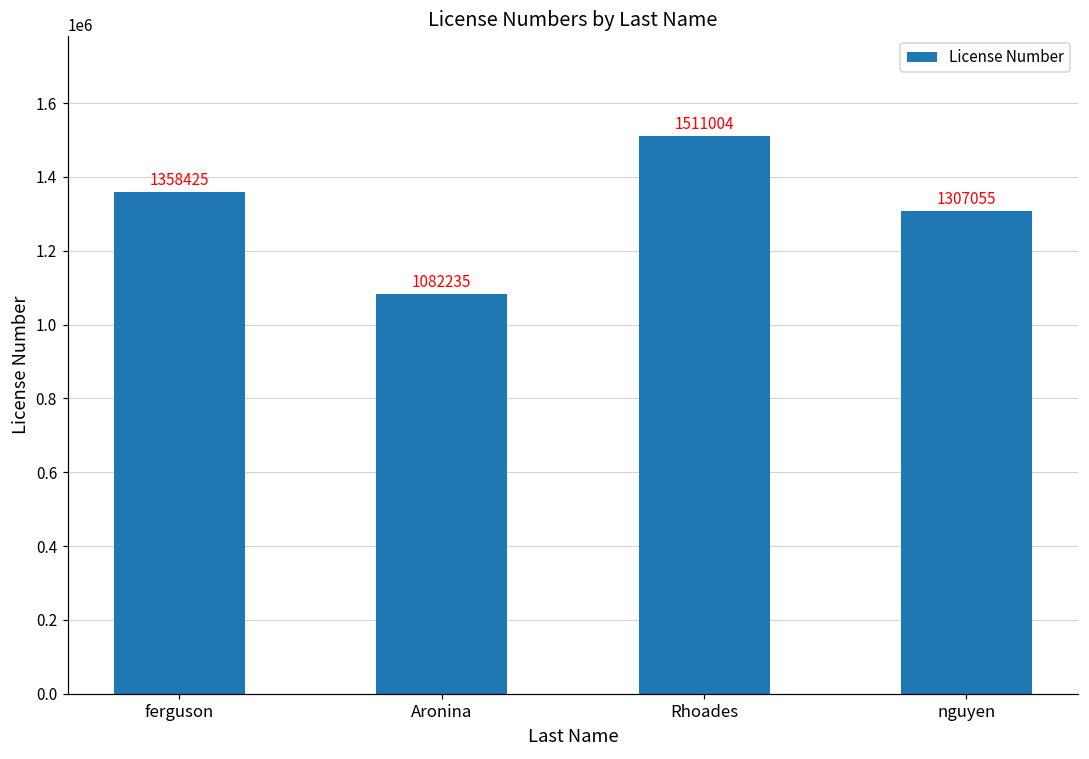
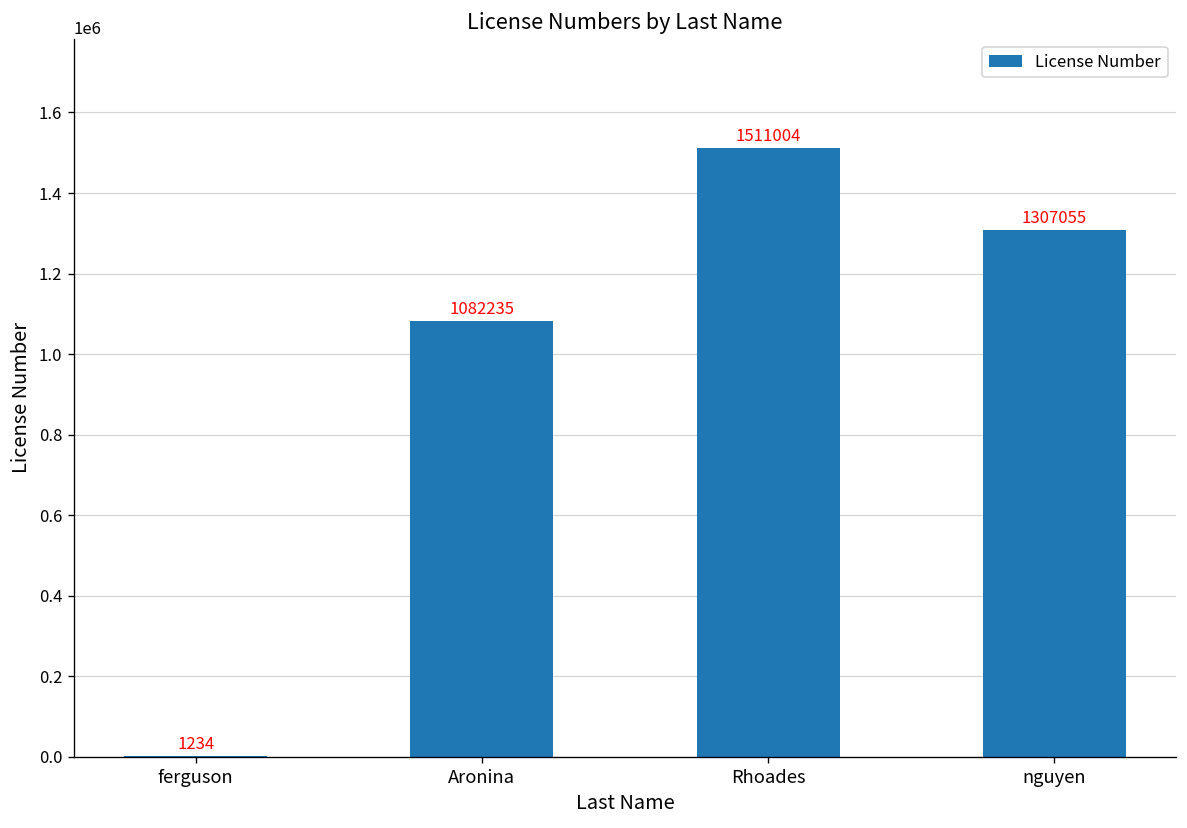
  {
-   "ferguson": 1358425,
+   "ferguson": 1234,
    "Aronina": 1082235,
    "Rhoades": 1511004,
    "nguyen": 1307055
  }
